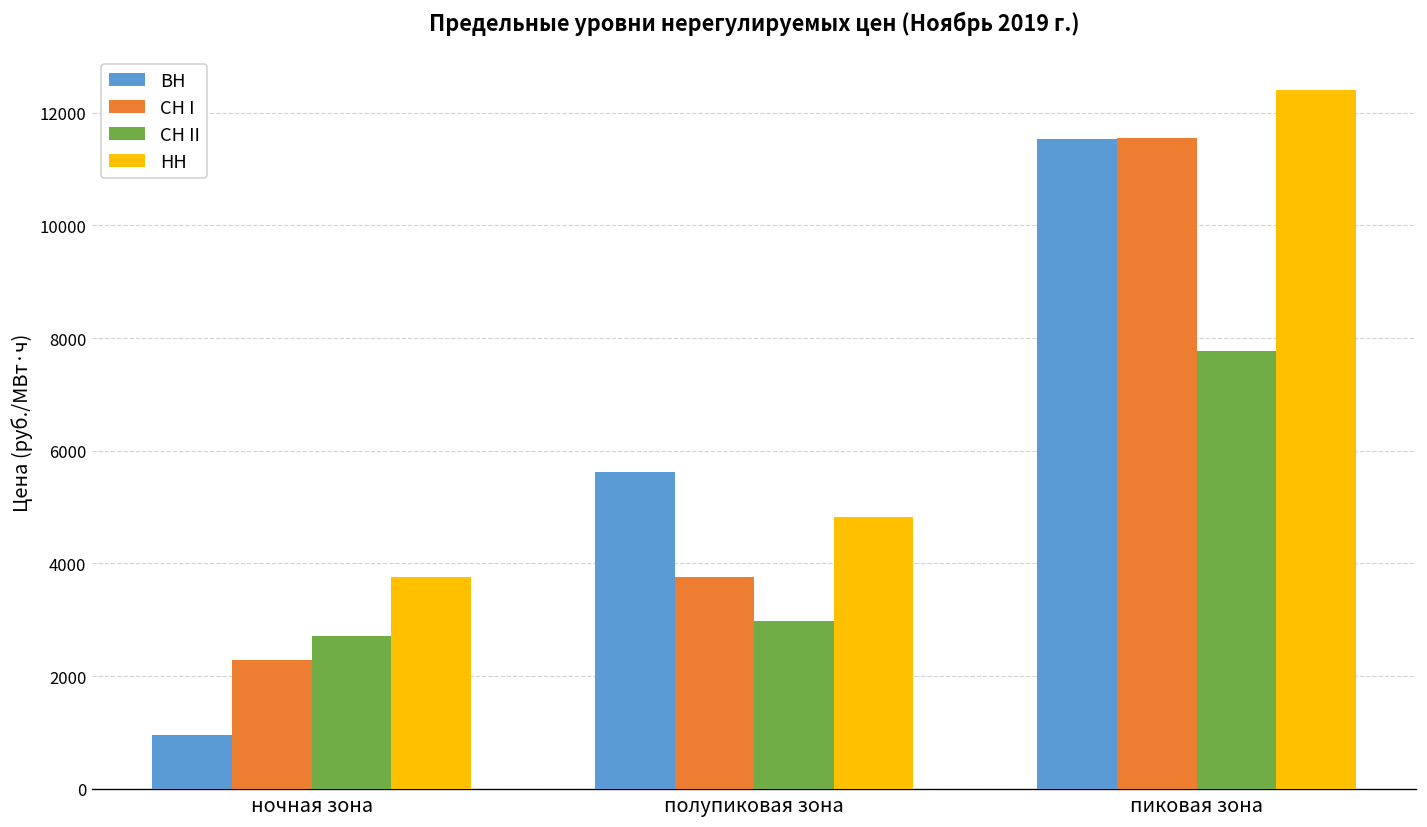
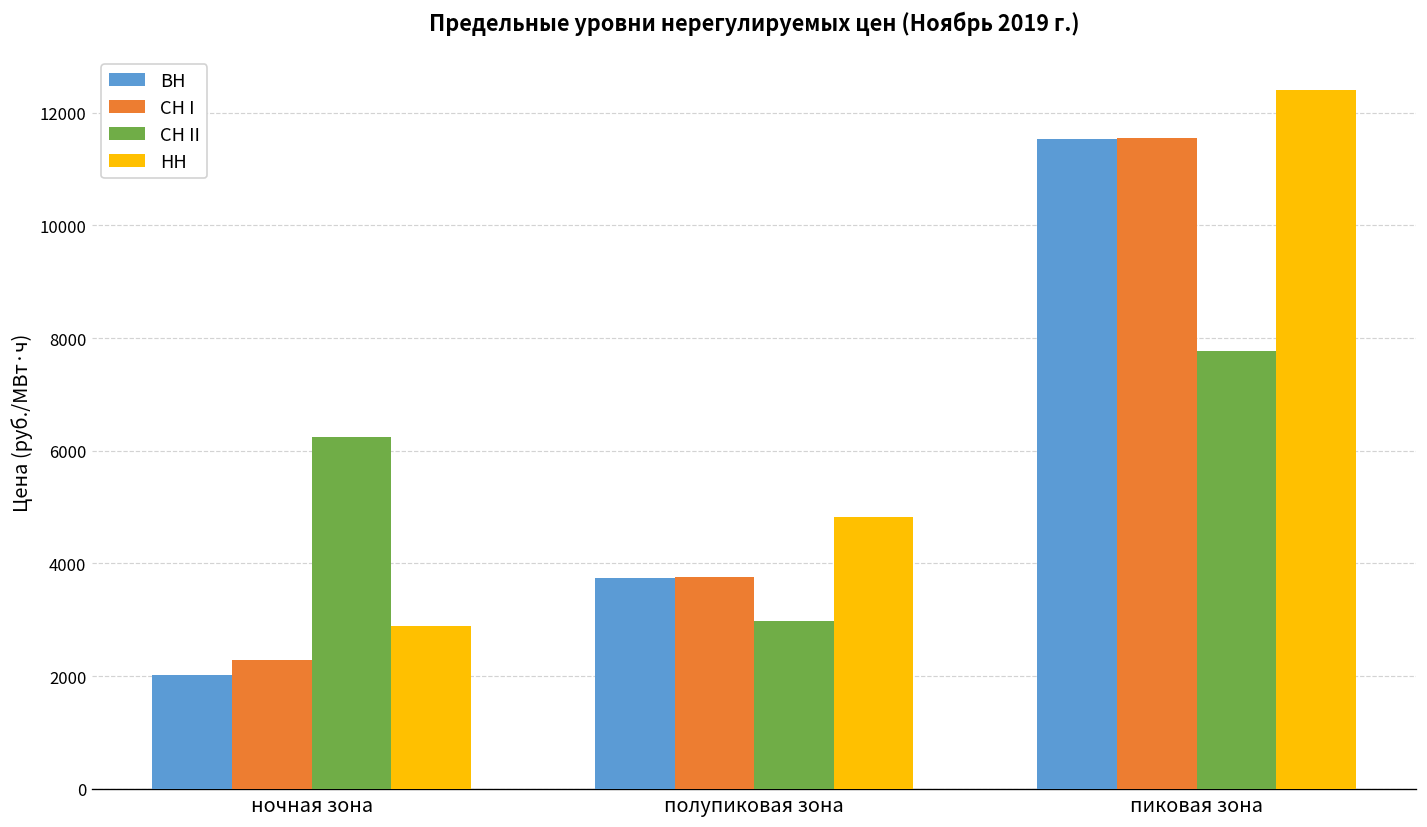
  {
    "ВН": {
-     "ночная зона": 1000,
-     "полупиковая зона": 5600,
+     "ночная зона": 2000,
+     "полупиковая зона": 3700,
      "пиковая зона": 11500
    },
    "СН I": {
      "ночная зона": 2300,
      "полупиковая зона": 3800,
      "пиковая зона": 11500
    },
    "СН II": {
-     "ночная зона": 2700,
+     "ночная зона": 6200,
      "полупиковая зона": 3000,
      "пиковая зона": 7800
    },
    "НН": {
-     "ночная зона": 3800,
+     "ночная зона": 2900,
      "полупиковая зона": 4800,
      "пиковая зона": 12400
    }
  }
